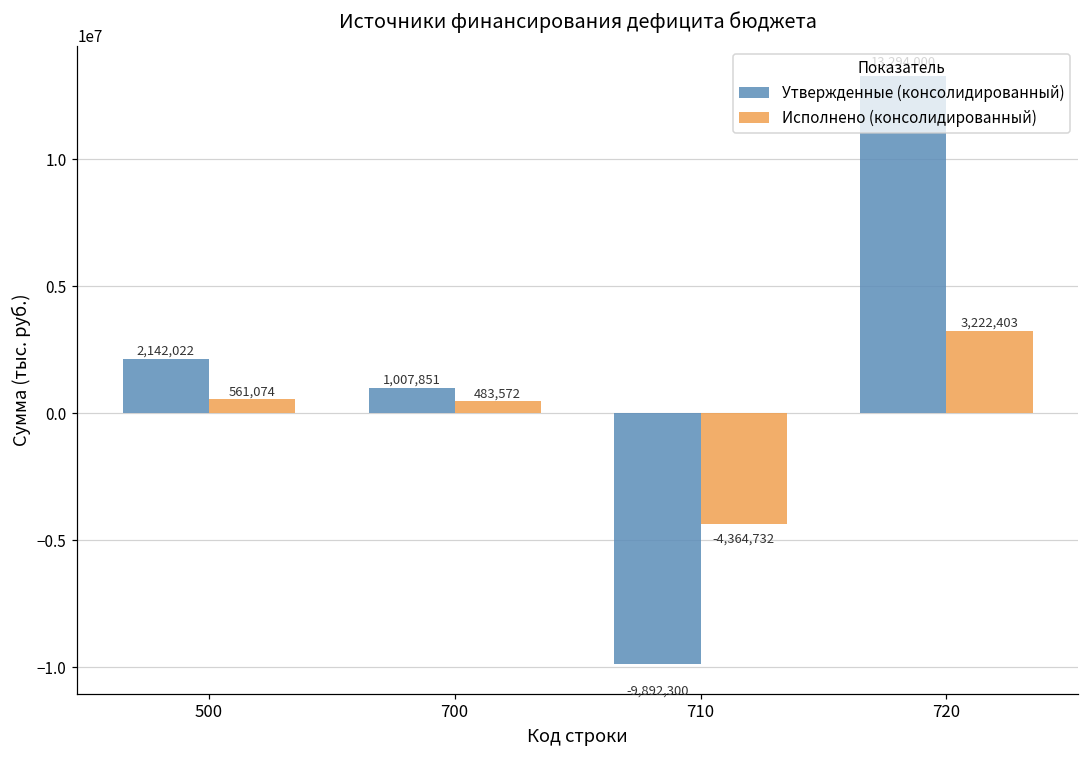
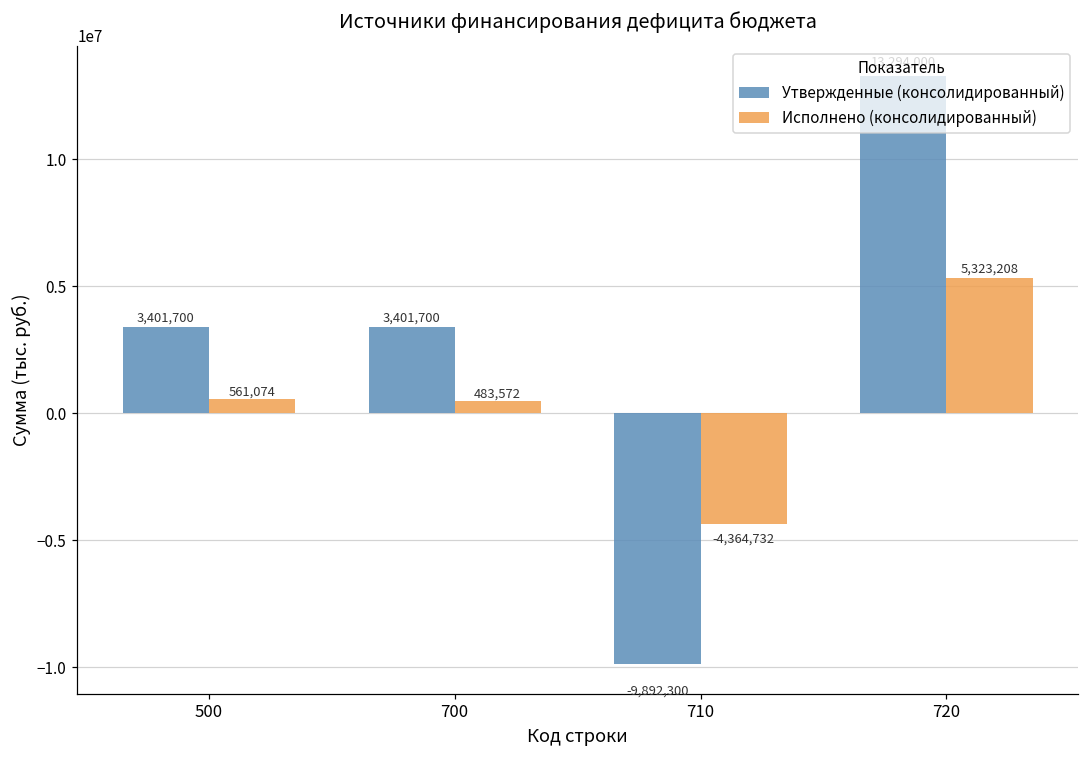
  {
    "Утвержденные (консолидированный)": {
-     "500": "2,142,022",
-     "700": "1,007,851",
+     "500": "3,401,700",
+     "700": "3,401,700",
      "710": "-9,892,300"
    },
    "Исполнено (консолидированный)": {
      "500": "561,074",
      "700": "483,572",
      "710": "-4,364,732",
-     "720": "3,222,403"
+     "720": "5,323,208"
    }
  }
